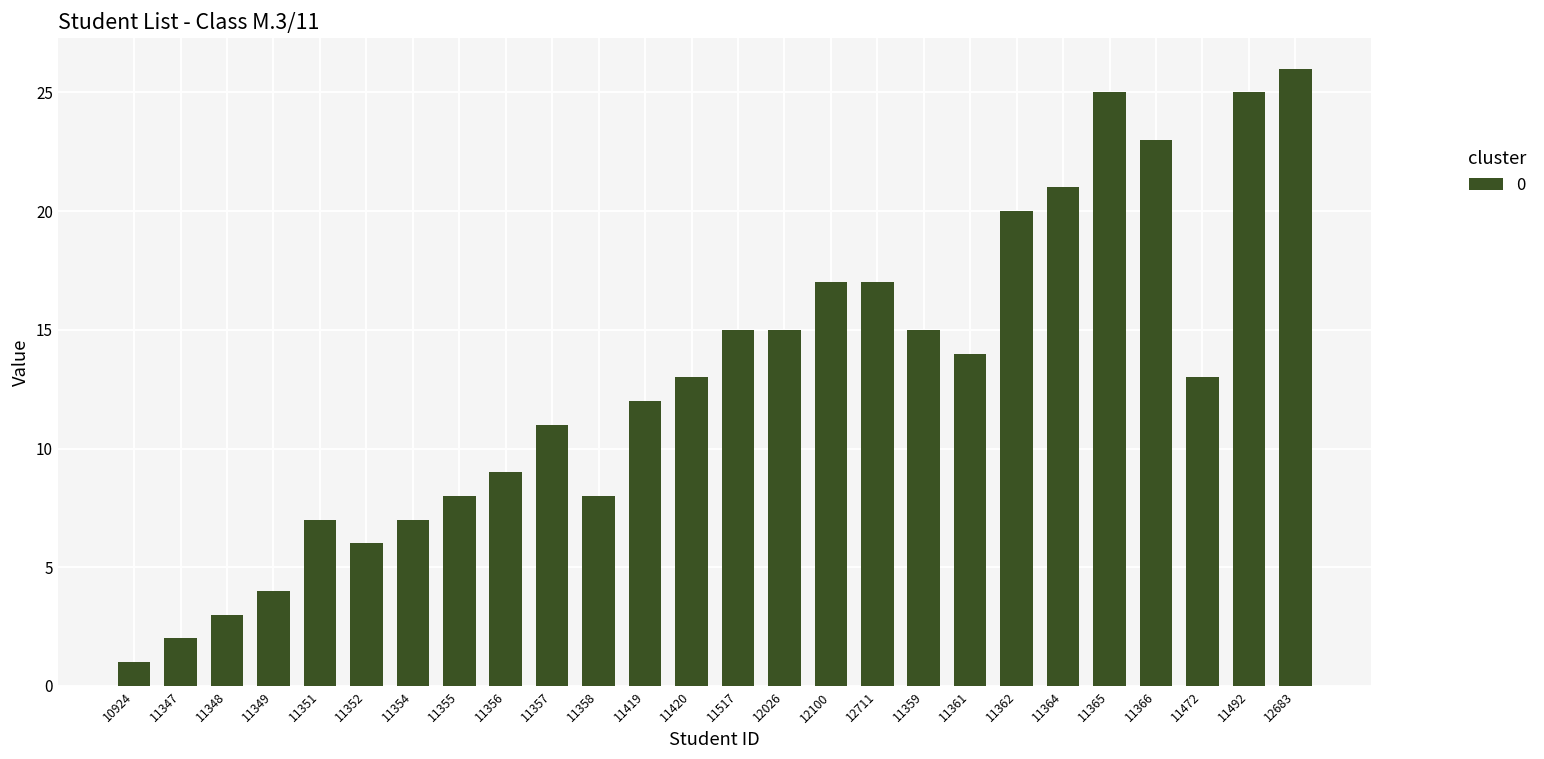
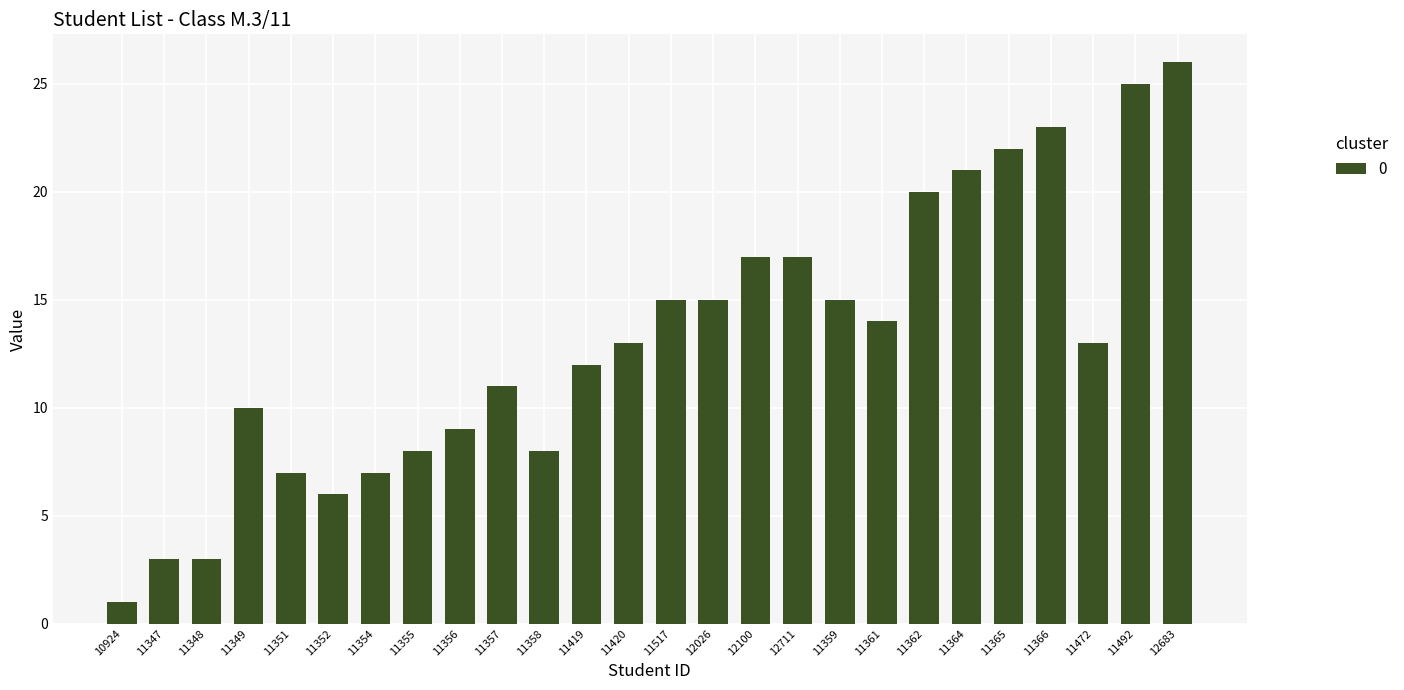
  {
    "10924": 1,
-   "11347": 2,
+   "11347": 3,
    "11348": 3,
-   "11349": 4,
+   "11349": 10,
    "11351": 7,
    "11352": 6,
    "11354": 7,
    "11355": 8,
    "11356": 9,
    "11357": 11,
    "11358": 8,
    "11419": 12,
    "11420": 13,
    "11517": 15,
    "12026": 15,
    "12100": 17,
    "12711": 17,
    "11359": 15,
    "11361": 14,
    "11362": 20,
    "11364": 21,
-   "11365": 25,
+   "11365": 22,
    "11366": 23,
    "11472": 13,
    "11492": 25,
    "12683": 26
  }
